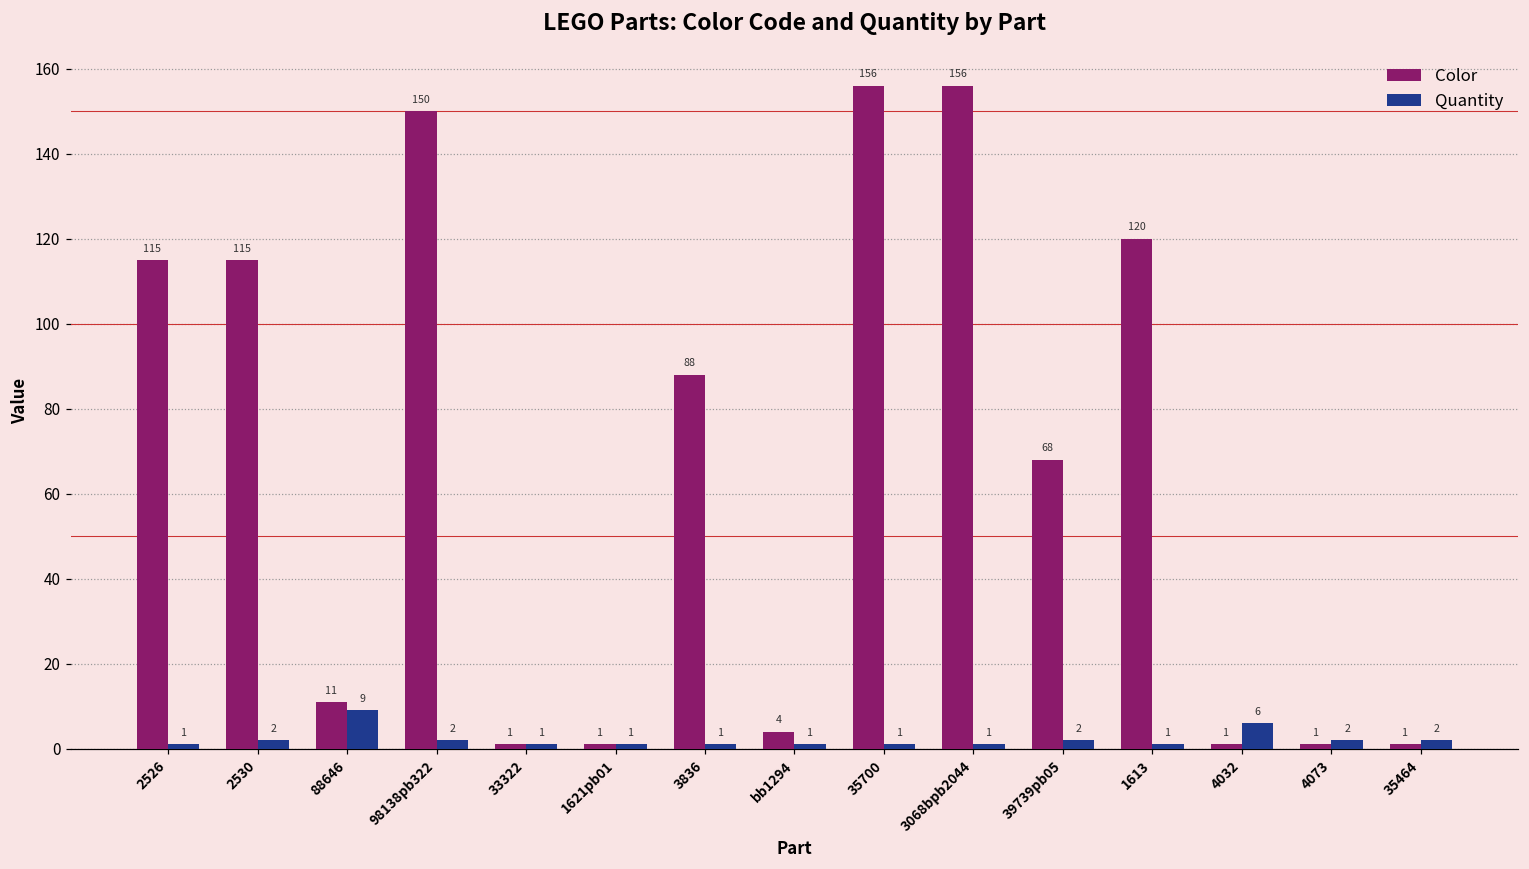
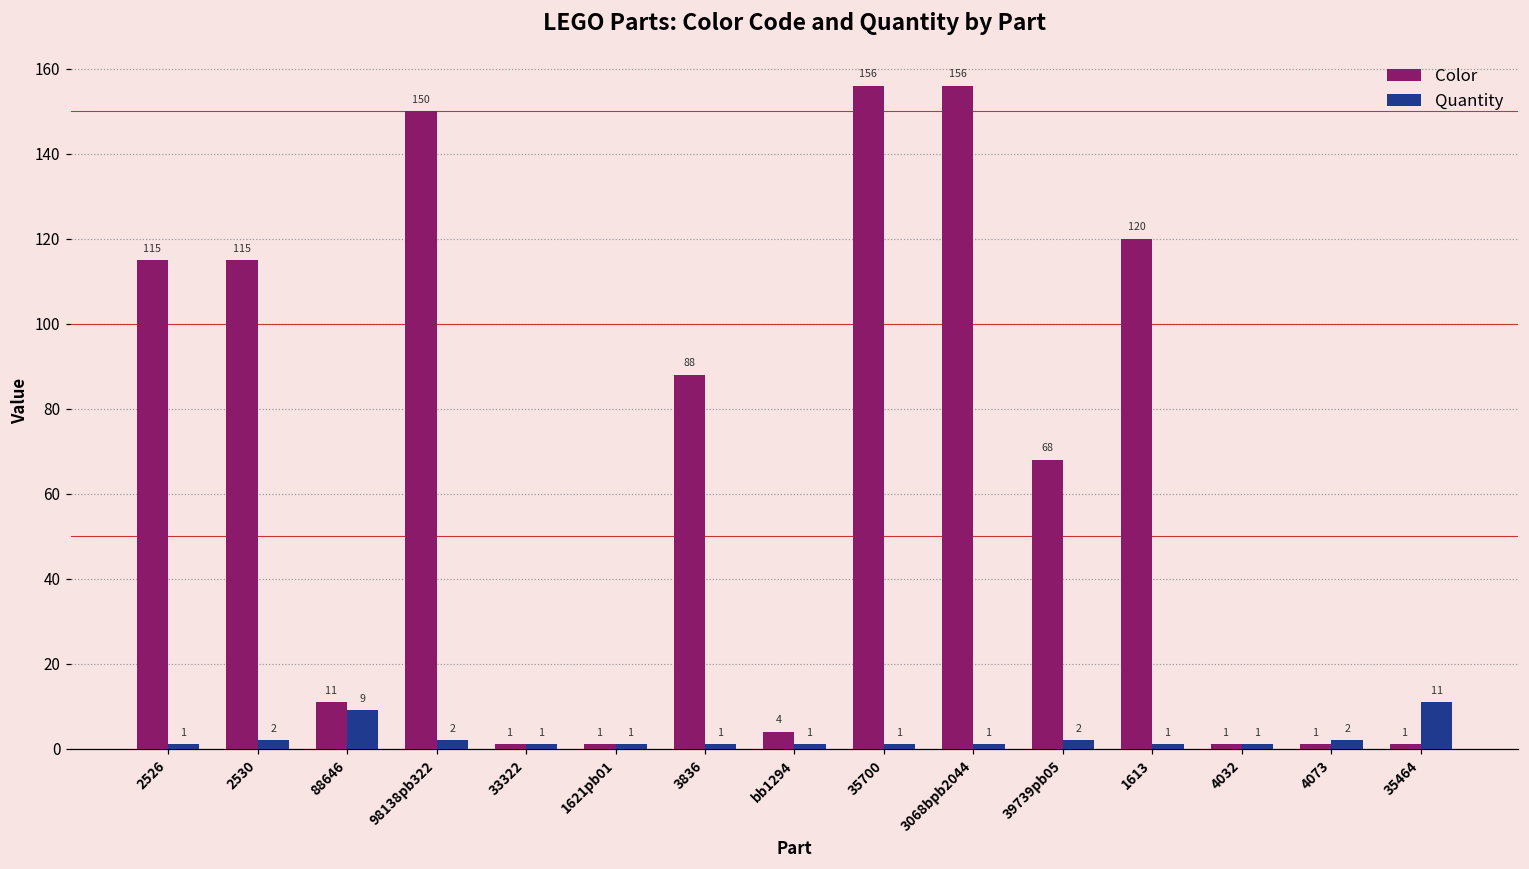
  {
    "Color": {
      "2526": 115,
      "2530": 115,
      "88646": 11,
      "98138pb322": 150,
      "33322": 1,
      "1621pb01": 1,
      "3836": 88,
      "bb1294": 4,
      "35700": 156,
      "3068bpb2044": 156,
      "39739pb05": 68,
      "1613": 120,
      "4032": 1,
      "4073": 1,
      "35464": 1
    },
    "Quantity": {
      "2526": 1,
      "2530": 2,
      "88646": 9,
      "98138pb322": 2,
      "33322": 1,
      "1621pb01": 1,
      "3836": 1,
      "bb1294": 1,
      "35700": 1,
      "3068bpb2044": 1,
      "39739pb05": 2,
      "1613": 1,
-     "4032": 6,
+     "4032": 1,
      "4073": 2,
-     "35464": 2
+     "35464": 11
    }
  }
